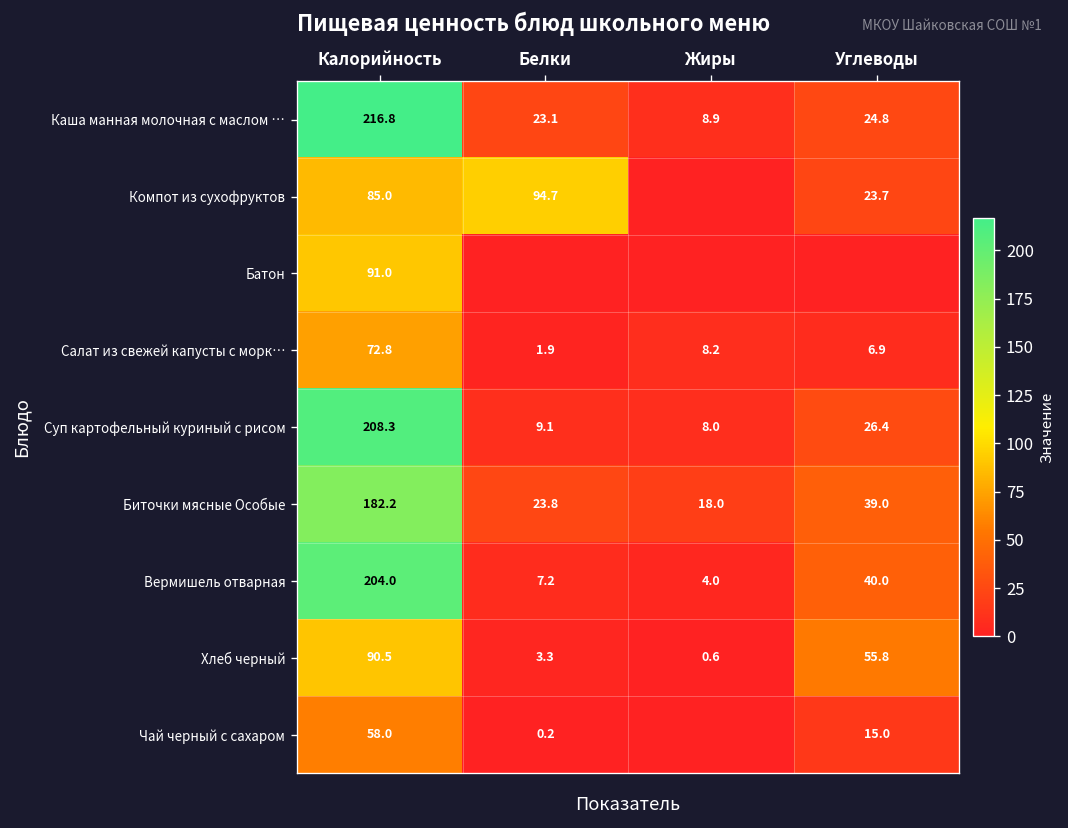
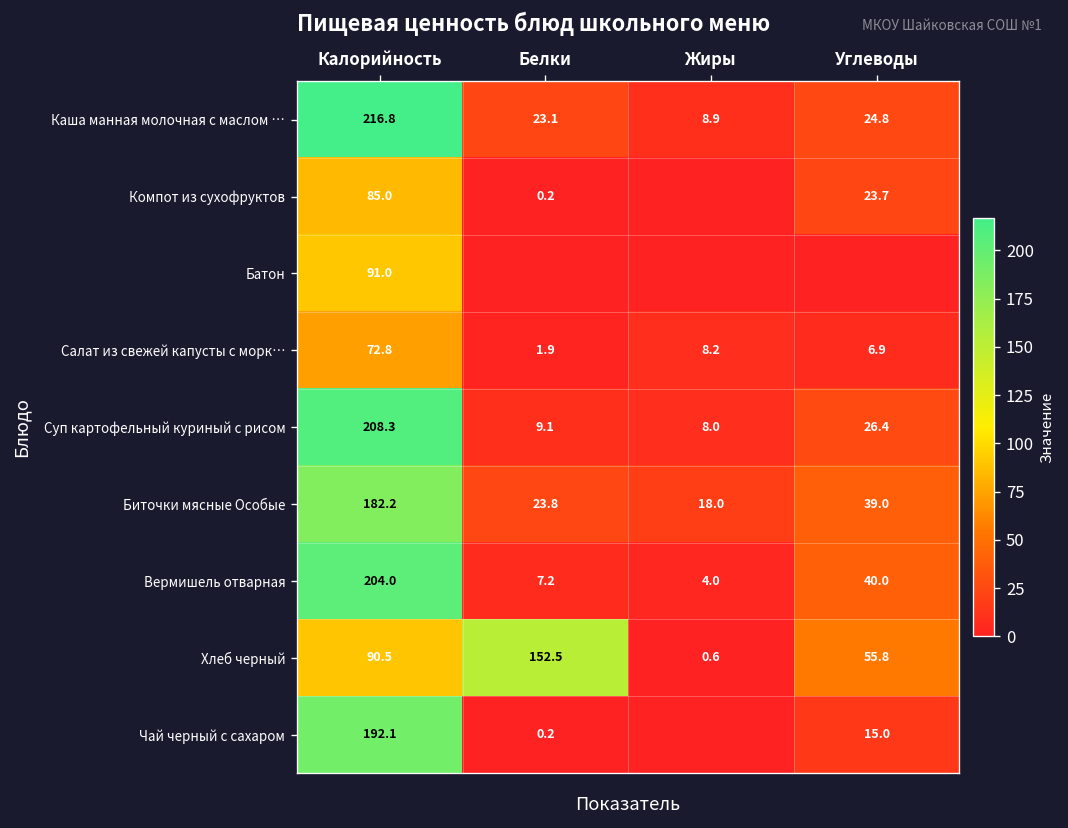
  {
    "Каша манная молочная с маслом …": {
      "Калорийность": 216.8,
      "Белки": 23.1,
      "Жиры": 8.9,
      "Углеводы": 24.8
    },
    "Компот из сухофруктов": {
      "Калорийность": 85.0,
-     "Белки": 94.7,
+     "Белки": 0.2,
      "Углеводы": 23.7
    },
    "Батон": {
      "Калорийность": 91.0
    },
    "Салат из свежей капусты с морк…": {
      "Калорийность": 72.8,
      "Белки": 1.9,
      "Жиры": 8.2,
      "Углеводы": 6.9
    },
    "Суп картофельный куриный с рисом": {
      "Калорийность": 208.3,
      "Белки": 9.1,
      "Жиры": 8.0,
      "Углеводы": 26.4
    },
    "Биточки мясные Особые": {
      "Калорийность": 182.2,
      "Белки": 23.8,
      "Жиры": 18.0,
      "Углеводы": 39.0
    },
    "Вермишель отварная": {
      "Калорийность": 204.0,
      "Белки": 7.2,
      "Жиры": 4.0,
      "Углеводы": 40.0
    },
    "Хлеб черный": {
      "Калорийность": 90.5,
-     "Белки": 3.3,
+     "Белки": 152.5,
      "Жиры": 0.6,
      "Углеводы": 55.8
    },
    "Чай черный с сахаром": {
-     "Калорийность": 58.0,
+     "Калорийность": 192.1,
      "Белки": 0.2,
      "Углеводы": 15.0
    }
  }
